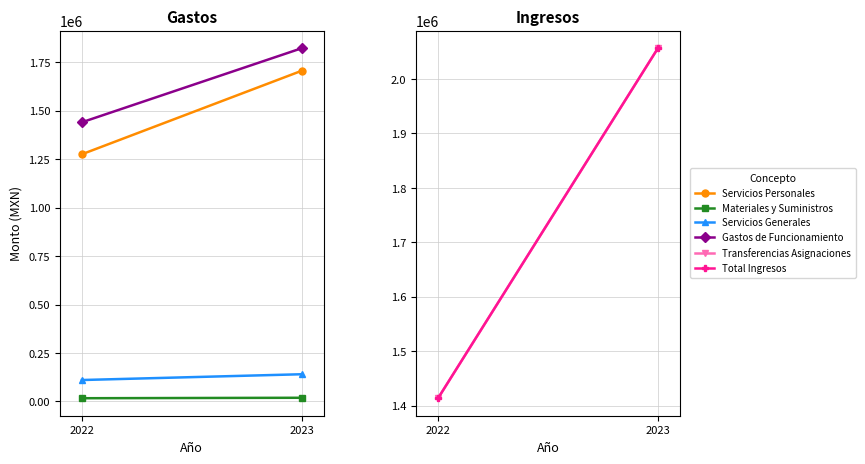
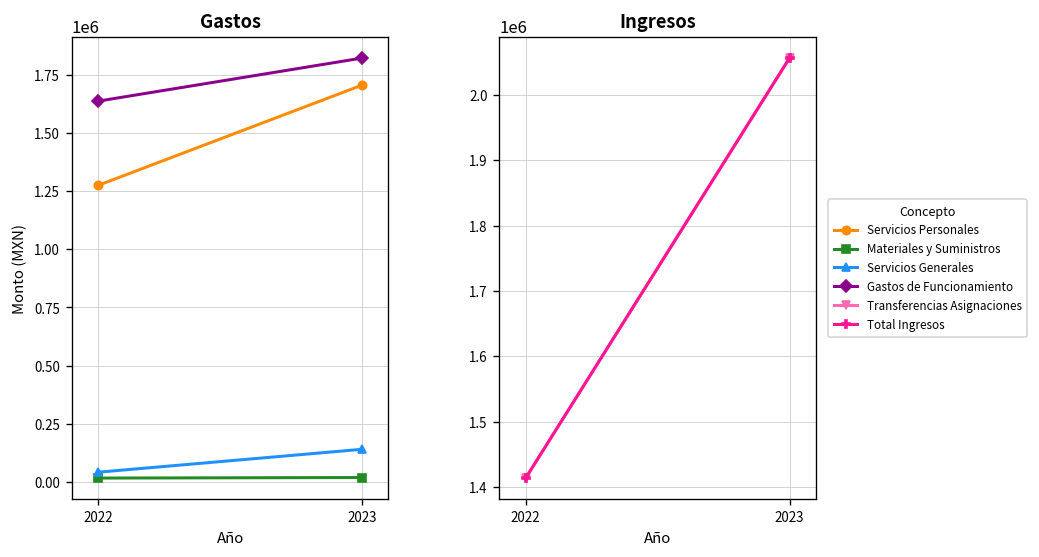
  {
    "Gastos": {
      "Servicios Personales": {
        "2022": 1280000,
        "2023": 1710000
      },
      "Materiales y Suministros": {
        "2022": 20000,
        "2023": 20000
      },
      "Servicios Generales": {
-       "2022": 110000,
+       "2022": 40000,
        "2023": 140000
      },
      "Gastos de Funcionamiento": {
-       "2022": 1440000,
+       "2022": 1640000,
        "2023": 1820000
      }
    },
    "Ingresos": {
      "2022": 1410000,
      "2023": 2060000
    }
  }
